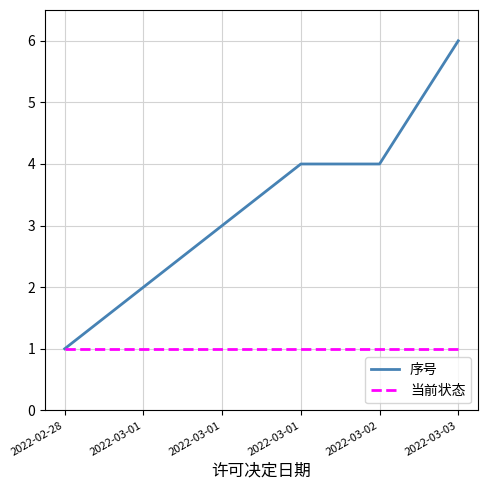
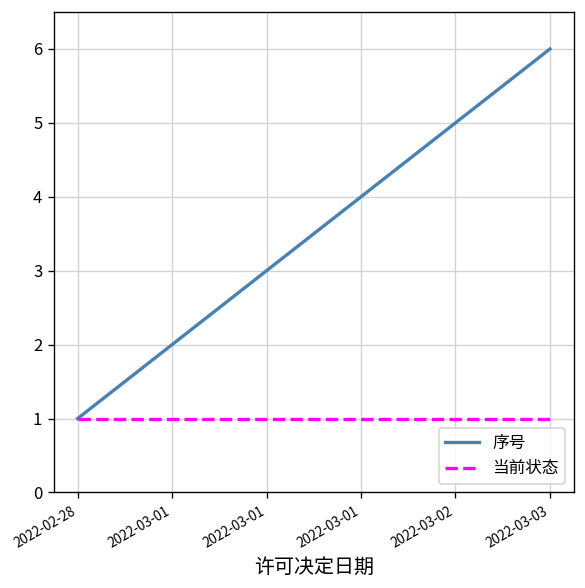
  {
    "序号": {
-     "2022-03-02": 4,
+     "2022-03-02": 5,
      "2022-03-03": 6
    },
    "当前状态": {
      "2022-03-02": 1,
      "2022-03-03": 1
    }
  }
